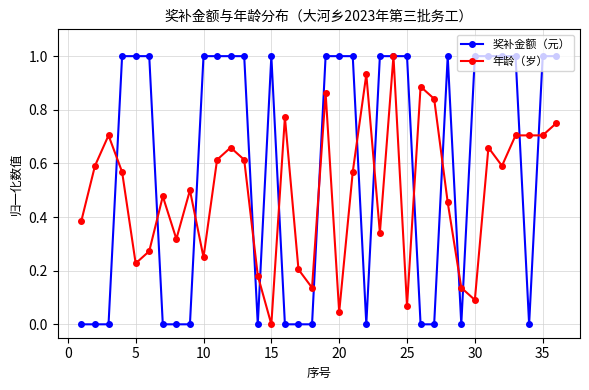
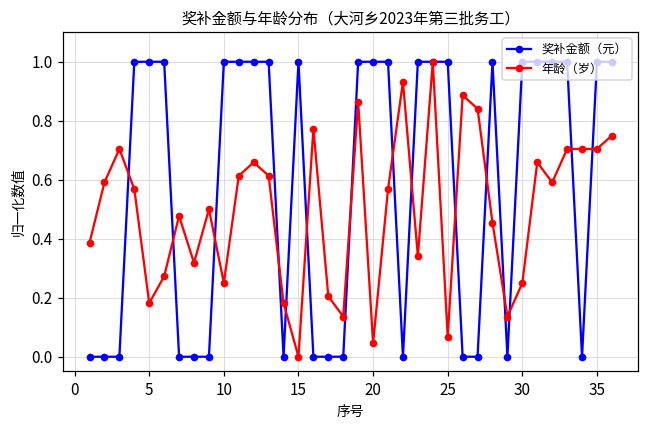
  {
    "奖补金额（元）": {
      "5": 1.00,
      "10": 1.00,
      "15": 1.00,
      "20": 1.00,
      "25": 1.00
    },
    "年龄（岁）": {
-     "5": 0.23,
+     "5": 0.18,
      "10": 0.25,
      "15": 0.00,
      "20": 0.05,
      "25": 0.07,
-     "30": 0.09,
+     "30": 0.25,
      "35": 0.70
    }
  }
